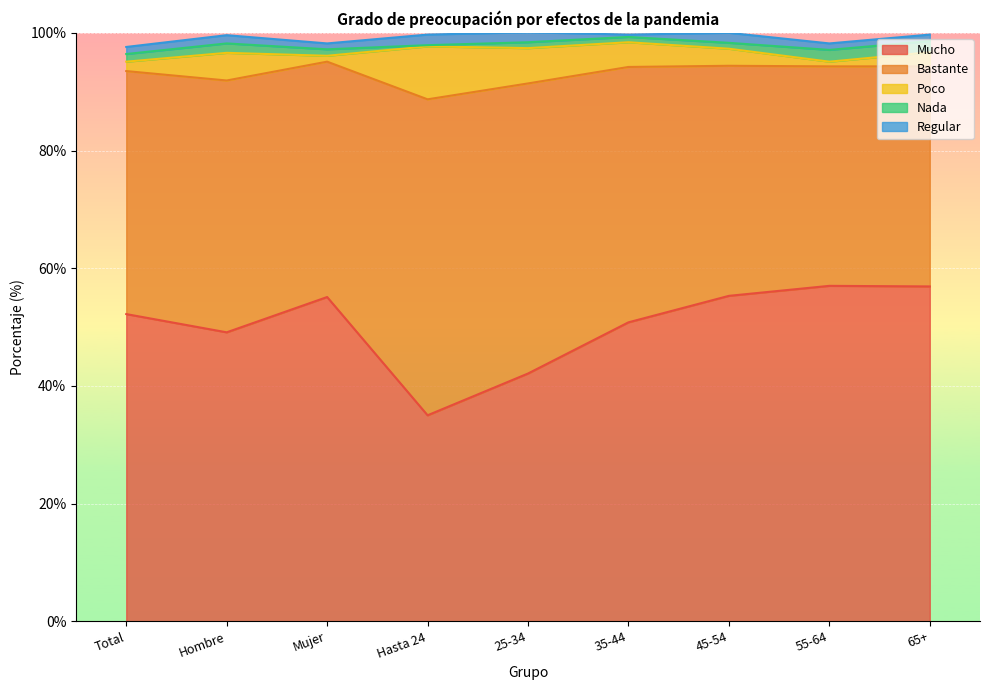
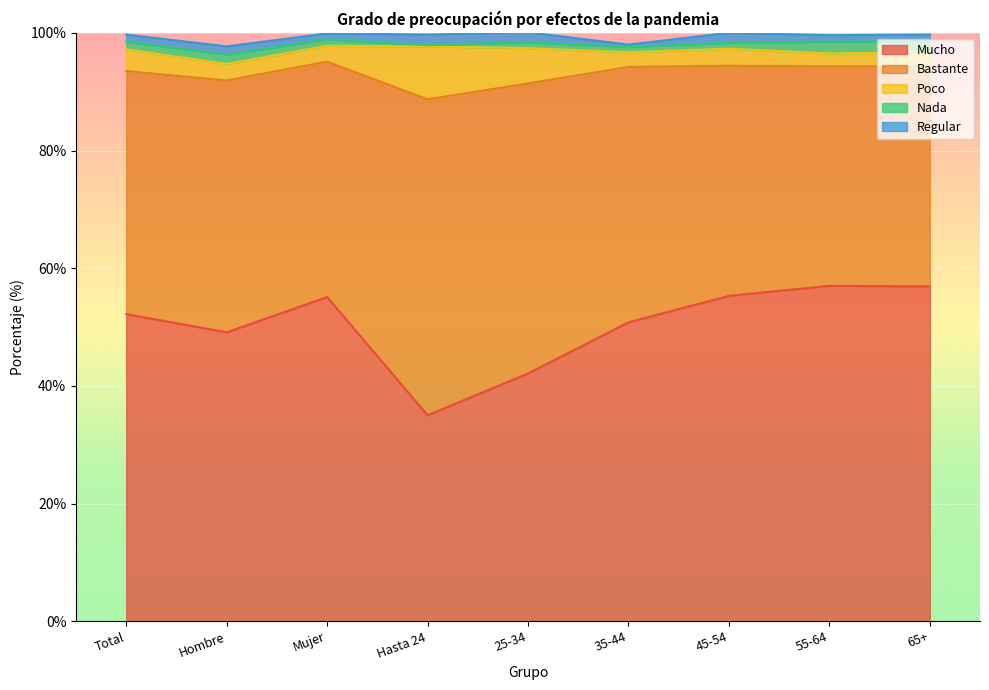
  {
    "Poco": {
-     "Total": "2%",
-     "Hombre": "5%",
-     "Mujer": "1%",
+     "Total": "4%",
+     "Hombre": "3%",
+     "Mujer": "3%",
      "25-34": "6%",
-     "35-44": "4%",
+     "35-44": "3%",
      "45-54": "3%",
-     "55-64": "1%"
+     "55-64": "2%"
    },
    "Nada": {
      "Total": "1%",
      "Hombre": "2%",
      "Mujer": "1%",
      "25-34": "1%",
      "45-54": "1%",
      "55-64": "2%"
    },
    "Regular": {
      "Total": "1%",
      "Hombre": "1%",
      "Mujer": "1%",
      "Hasta 24": "2%",
      "25-34": "2%",
      "45-54": "2%",
      "55-64": "1%",
      "65+": "1%"
    }
  }
